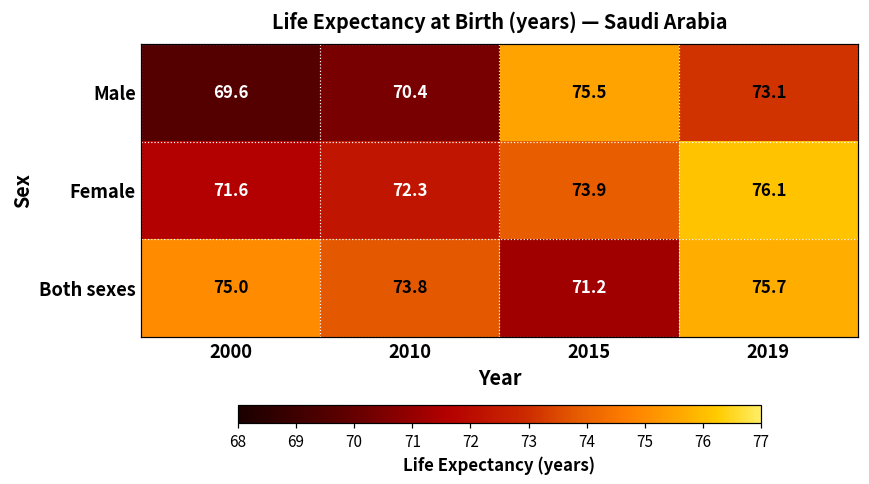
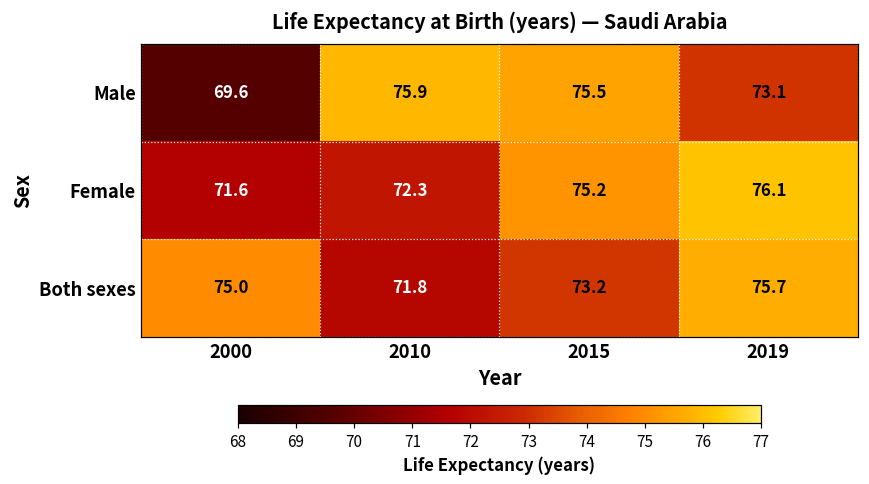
  {
    "Male": {
      "2000": 69.6,
-     "2010": 70.4,
+     "2010": 75.9,
      "2015": 75.5,
      "2019": 73.1
    },
    "Female": {
      "2000": 71.6,
      "2010": 72.3,
-     "2015": 73.9,
+     "2015": 75.2,
      "2019": 76.1
    },
    "Both sexes": {
      "2000": 75.0,
-     "2010": 73.8,
-     "2015": 71.2,
+     "2010": 71.8,
+     "2015": 73.2,
      "2019": 75.7
    }
  }
